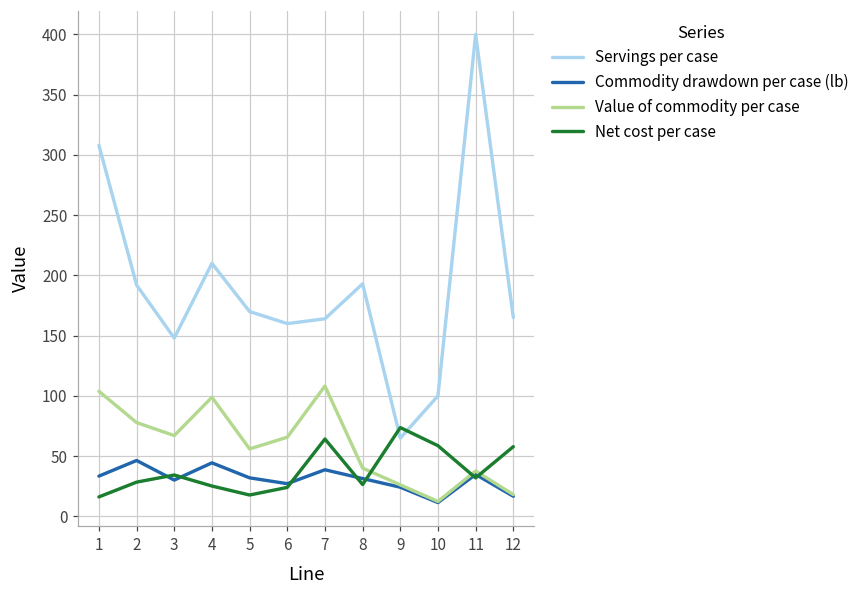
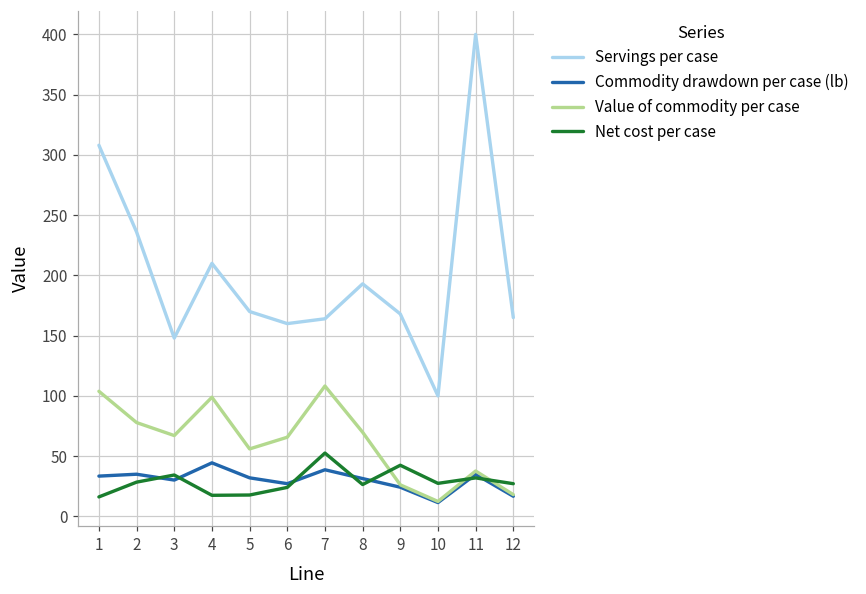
  {
    "Servings per case": {
      "1": 308,
-     "2": 192,
+     "2": 236,
      "3": 148,
      "4": 210,
      "5": 170,
      "6": 160,
      "7": 164,
      "8": 193,
-     "9": 65,
+     "9": 168,
      "10": 100,
      "11": 400,
      "12": 165
    },
    "Commodity drawdown per case (lb)": {
      "1": 33,
-     "2": 46,
+     "2": 35,
      "3": 30,
      "4": 44,
      "5": 32,
      "6": 27,
      "7": 39,
      "8": 31,
      "11": 35
    },
    "Value of commodity per case": {
      "1": 104,
      "2": 78,
      "3": 67,
      "4": 99,
      "5": 56,
      "6": 66,
      "7": 108,
-     "8": 40,
+     "8": 70,
      "11": 38
    },
    "Net cost per case": {
      "1": 16,
      "2": 28,
      "3": 34,
-     "4": 25,
+     "4": 18,
      "5": 18,
      "6": 24,
-     "7": 64,
+     "7": 53,
      "8": 26,
-     "9": 74,
-     "10": 59,
+     "9": 42,
+     "10": 27,
      "11": 32,
-     "12": 58
+     "12": 27
    }
  }
